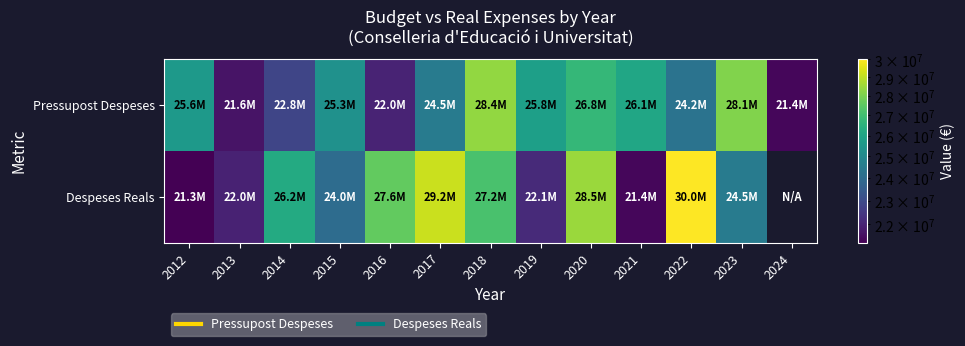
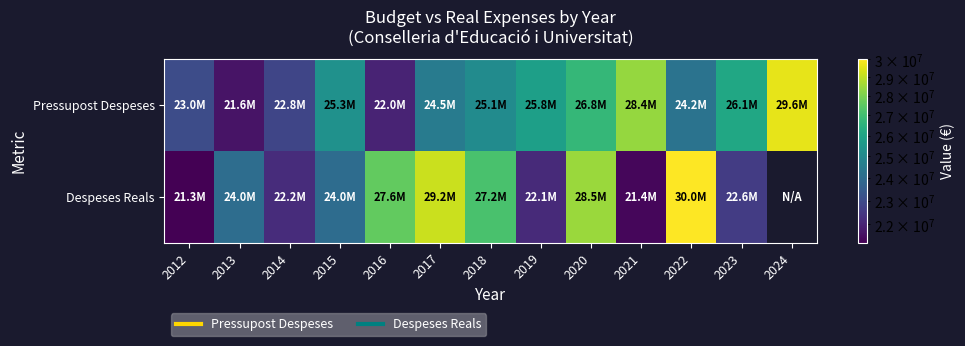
  {
    "Pressupost Despeses": {
-     "2012": "25.6M",
+     "2012": "23.0M",
      "2013": "21.6M",
      "2014": "22.8M",
      "2015": "25.3M",
      "2016": "22.0M",
      "2017": "24.5M",
-     "2018": "28.4M",
+     "2018": "25.1M",
      "2019": "25.8M",
      "2020": "26.8M",
-     "2021": "26.1M",
+     "2021": "28.4M",
      "2022": "24.2M",
-     "2023": "28.1M",
-     "2024": "21.4M"
+     "2023": "26.1M",
+     "2024": "29.6M"
    },
    "Despeses Reals": {
      "2012": "21.3M",
-     "2013": "22.0M",
-     "2014": "26.2M",
+     "2013": "24.0M",
+     "2014": "22.2M",
      "2015": "24.0M",
      "2016": "27.6M",
      "2017": "29.2M",
      "2018": "27.2M",
      "2019": "22.1M",
      "2020": "28.5M",
      "2021": "21.4M",
      "2022": "30.0M",
-     "2023": "24.5M"
+     "2023": "22.6M"
    }
  }
